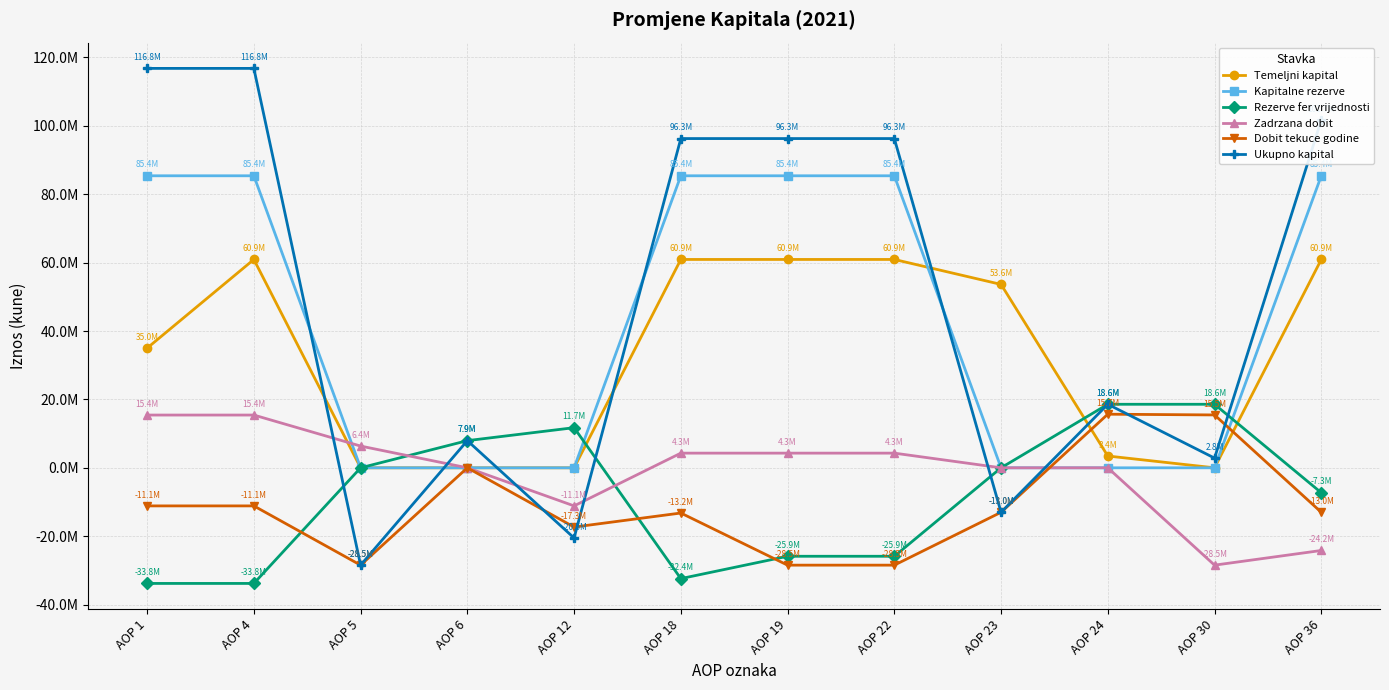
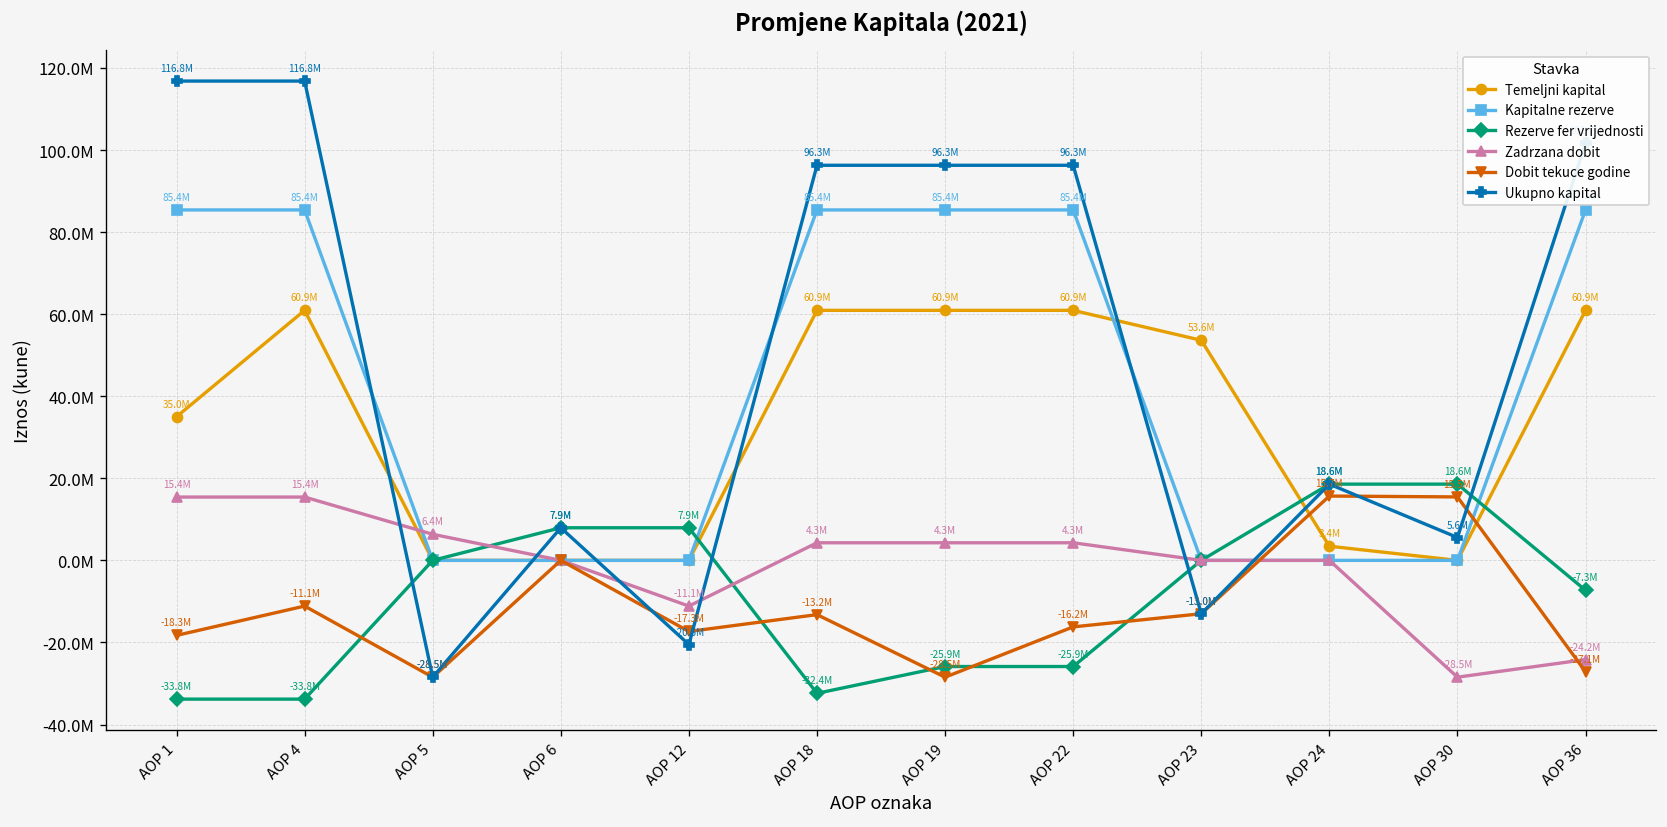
  {
    "Temeljni kapital": {
      "AOP 1": "35.0M",
      "AOP 4": "60.9M",
      "AOP 18": "60.9M",
      "AOP 19": "60.9M",
      "AOP 22": "60.9M",
      "AOP 23": "53.6M",
      "AOP 24": "3.4M",
      "AOP 36": "60.9M"
    },
    "Kapitalne rezerve": {
      "AOP 1": "85.4M",
      "AOP 4": "85.4M",
      "AOP 18": "85.4M",
      "AOP 19": "85.4M",
      "AOP 22": "85.4M"
    },
    "Rezerve fer vrijednosti": {
      "AOP 1": "-33.8M",
      "AOP 4": "-33.8M",
-     "AOP 12": "11.7M",
+     "AOP 12": "7.9M",
      "AOP 18": "-32.4M",
      "AOP 19": "-25.9M",
      "AOP 22": "-25.9M",
      "AOP 30": "18.6M",
      "AOP 36": "-7.3M"
    },
    "Zadrzana dobit": {
      "AOP 1": "15.4M",
      "AOP 4": "15.4M",
      "AOP 5": "6.4M",
      "AOP 12": "-11.1M",
      "AOP 18": "4.3M",
      "AOP 19": "4.3M",
      "AOP 22": "4.3M",
      "AOP 30": "-28.5M",
      "AOP 36": "-24.2M"
    },
    "Dobit tekuce godine": {
-     "AOP 1": "-11.1M",
+     "AOP 1": "-18.3M",
      "AOP 4": "-11.1M",
      "AOP 12": "-17.3M",
      "AOP 18": "-13.2M",
-     "AOP 22": "-28.5M",
-     "AOP 36": "-13.0M"
+     "AOP 22": "-16.2M",
+     "AOP 36": "-27.1M"
    },
    "Ukupno kapital": {
      "AOP 1": "116.8M",
      "AOP 4": "116.8M",
      "AOP 18": "96.3M",
      "AOP 19": "96.3M",
      "AOP 22": "96.3M",
-     "AOP 30": "2.8M"
+     "AOP 30": "5.6M"
    }
  }
